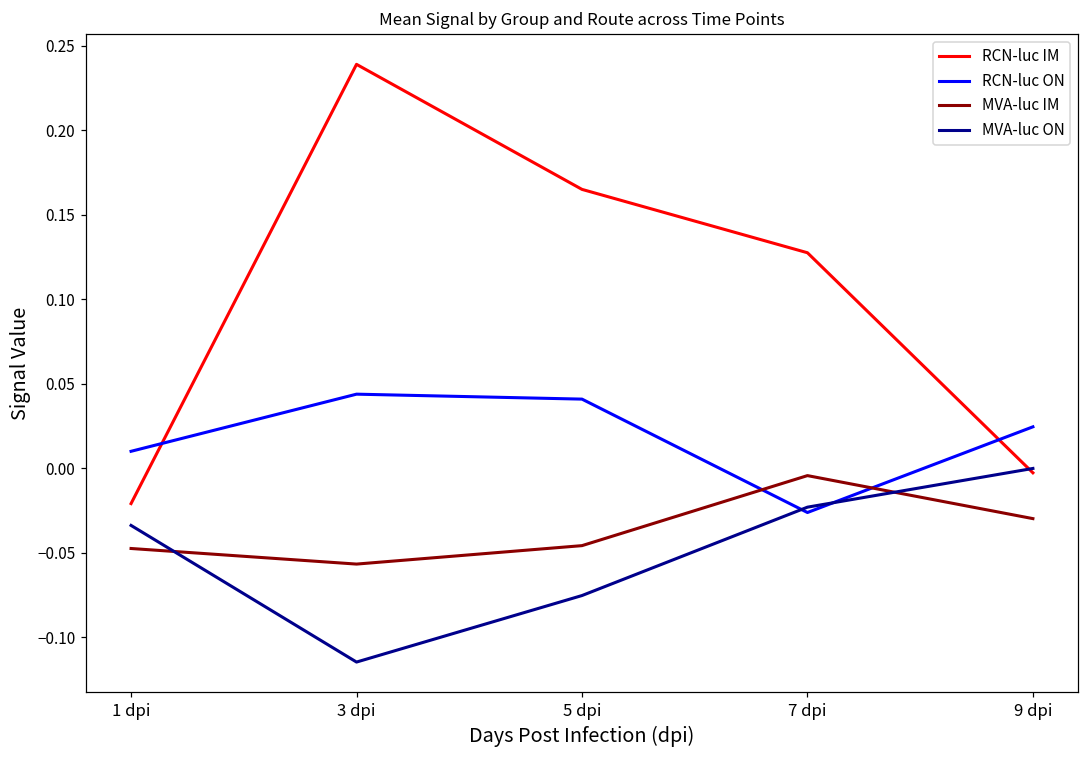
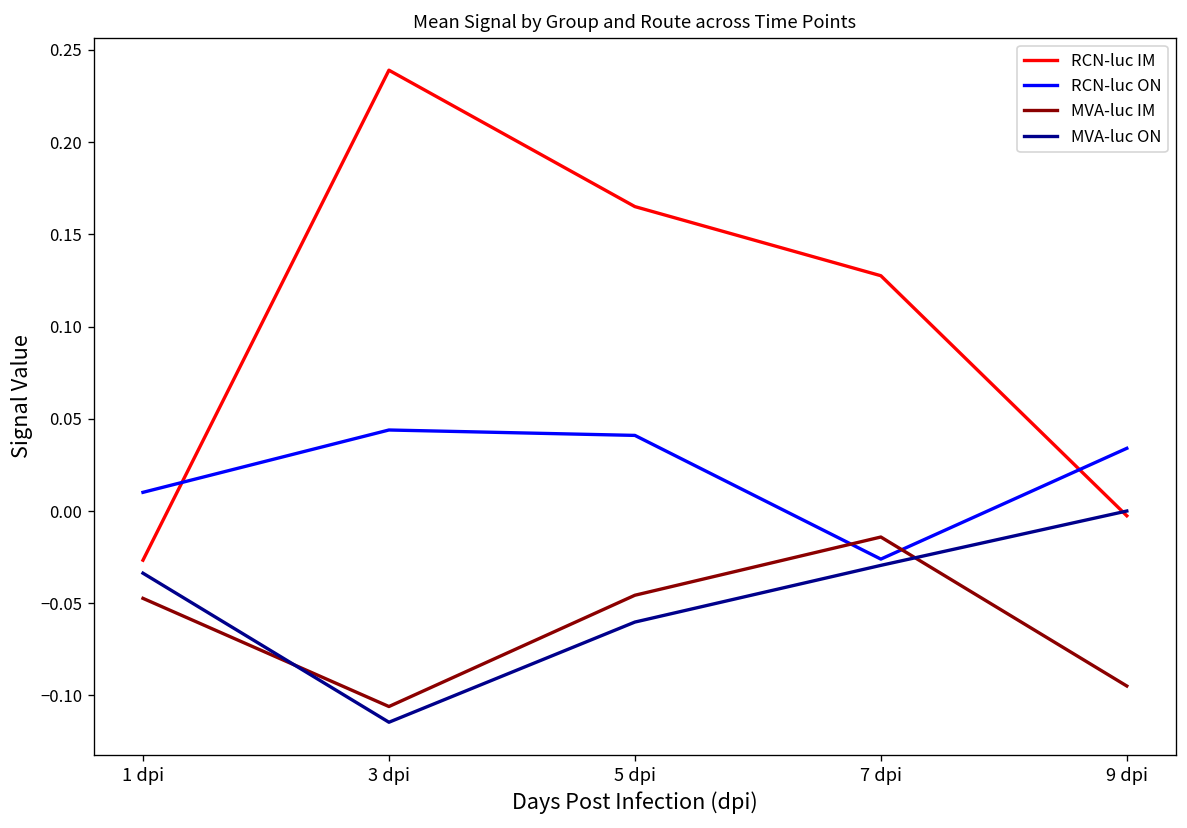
  {
    "RCN-luc IM": {
-     "1 dpi": -0.021,
+     "1 dpi": -0.027,
      "3 dpi": 0.239,
      "5 dpi": 0.165,
      "7 dpi": 0.128,
      "9 dpi": -0.003
    },
    "RCN-luc ON": {
      "1 dpi": 0.010,
      "3 dpi": 0.044,
      "5 dpi": 0.041,
      "7 dpi": -0.026,
-     "9 dpi": 0.025
+     "9 dpi": 0.034
    },
    "MVA-luc IM": {
      "1 dpi": -0.047,
-     "3 dpi": -0.057,
+     "3 dpi": -0.106,
      "5 dpi": -0.046,
-     "7 dpi": -0.004,
-     "9 dpi": -0.030
+     "7 dpi": -0.014,
+     "9 dpi": -0.095
    },
    "MVA-luc ON": {
      "1 dpi": -0.034,
      "3 dpi": -0.115,
-     "5 dpi": -0.075,
-     "7 dpi": -0.023,
+     "5 dpi": -0.060,
+     "7 dpi": -0.029,
      "9 dpi": 0.000
    }
  }
